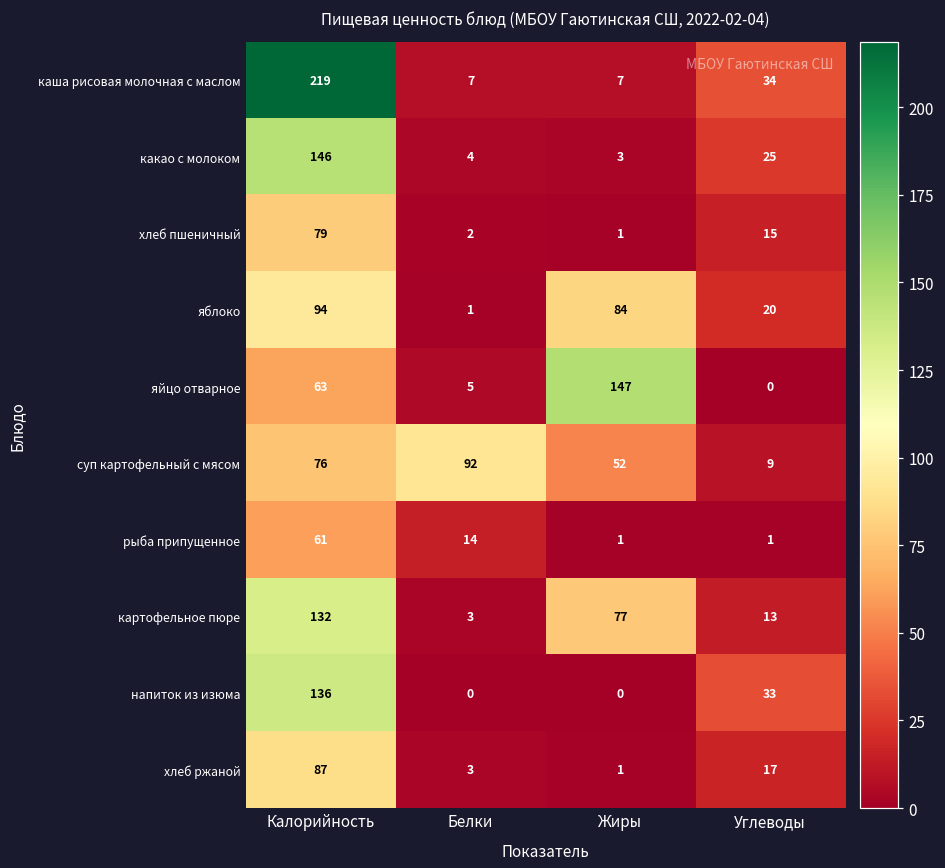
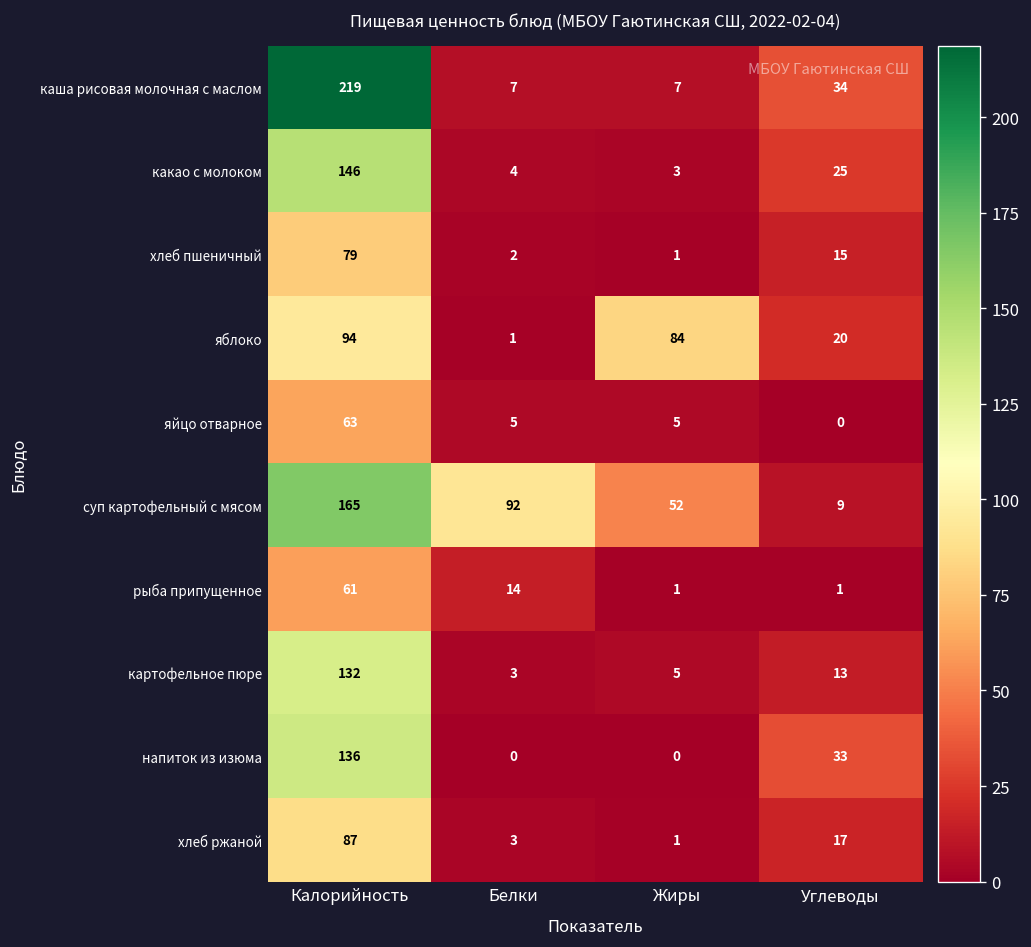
  {
    "каша рисовая молочная с маслом": {
      "Калорийность": 219,
      "Белки": 7,
      "Жиры": 7
    },
    "какао с молоком": {
      "Калорийность": 146,
      "Белки": 4,
      "Жиры": 3,
      "Углеводы": 25
    },
    "хлеб пшеничный": {
      "Калорийность": 79,
      "Белки": 2,
      "Жиры": 1,
      "Углеводы": 15
    },
    "яблоко": {
      "Калорийность": 94,
      "Белки": 1,
      "Жиры": 84,
      "Углеводы": 20
    },
    "яйцо отварное": {
      "Калорийность": 63,
      "Белки": 5,
-     "Жиры": 147,
+     "Жиры": 5,
      "Углеводы": 0
    },
    "суп картофельный с мясом": {
-     "Калорийность": 76,
+     "Калорийность": 165,
      "Белки": 92,
      "Жиры": 52,
      "Углеводы": 9
    },
    "рыба припущенное": {
      "Калорийность": 61,
      "Белки": 14,
      "Жиры": 1,
      "Углеводы": 1
    },
    "картофельное пюре": {
      "Калорийность": 132,
      "Белки": 3,
-     "Жиры": 77,
+     "Жиры": 5,
      "Углеводы": 13
    },
    "напиток из изюма": {
      "Калорийность": 136,
      "Белки": 0,
      "Жиры": 0,
      "Углеводы": 33
    },
    "хлеб ржаной": {
      "Калорийность": 87,
      "Белки": 3,
      "Жиры": 1,
      "Углеводы": 17
    }
  }
